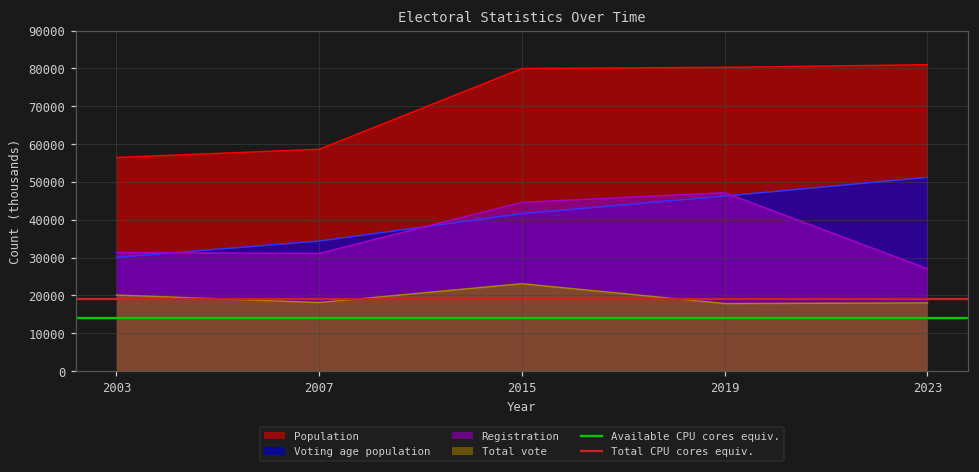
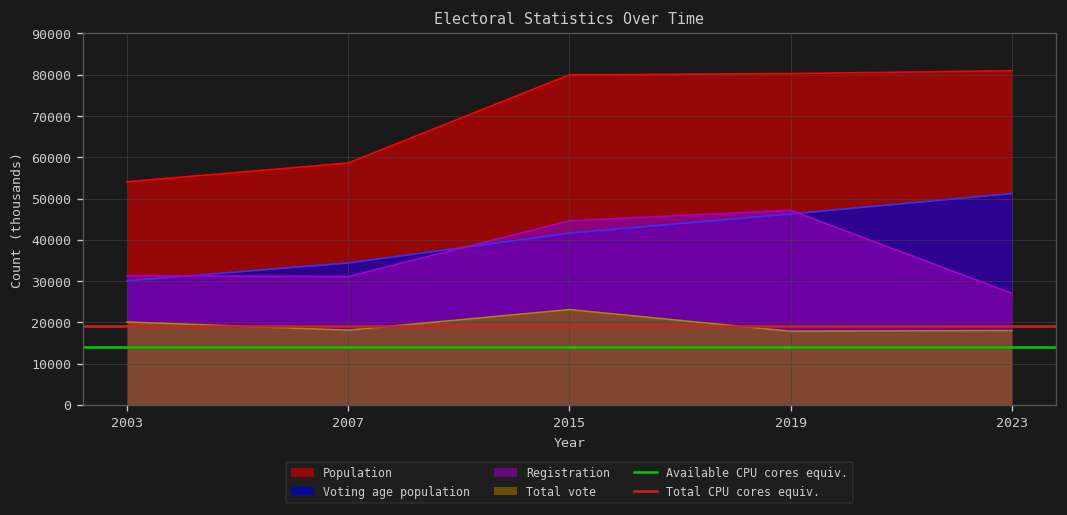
  {
    "Population": {
-     "2003": 56000,
+     "2003": 54000,
      "2007": 59000,
      "2015": 80000,
      "2019": 80000,
      "2023": 81000
    },
    "Voting age population": {
      "2003": 30000,
      "2007": 34000,
      "2015": 42000,
      "2019": 46000,
      "2023": 51000
    },
    "Registration": {
      "2003": 31000,
      "2007": 31000,
      "2015": 45000,
      "2019": 47000,
      "2023": 27000
    },
    "Total vote": {
      "2003": 20000,
      "2007": 18000,
      "2015": 23000,
      "2019": 18000,
      "2023": 18000
    }
  }
